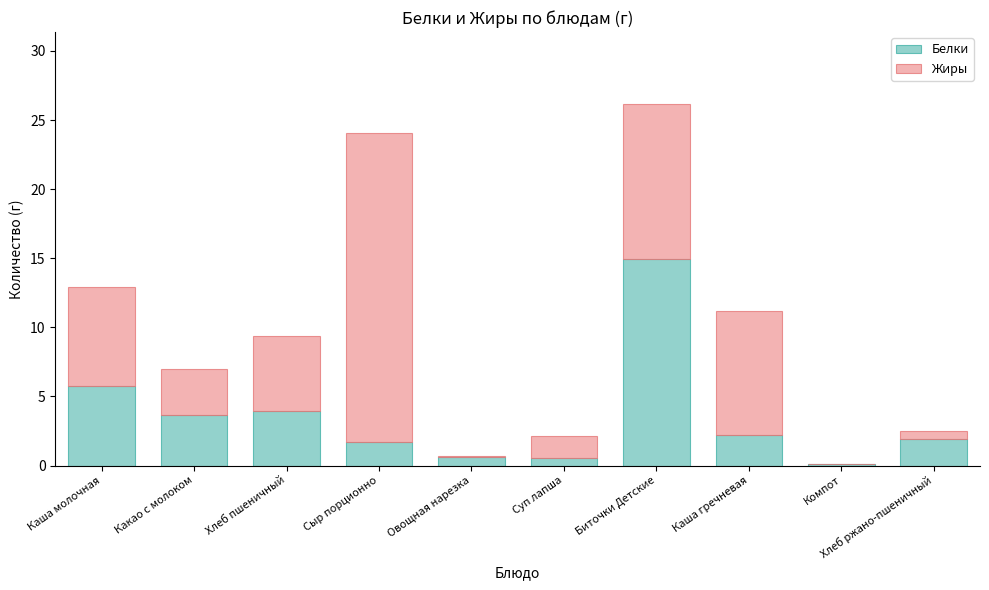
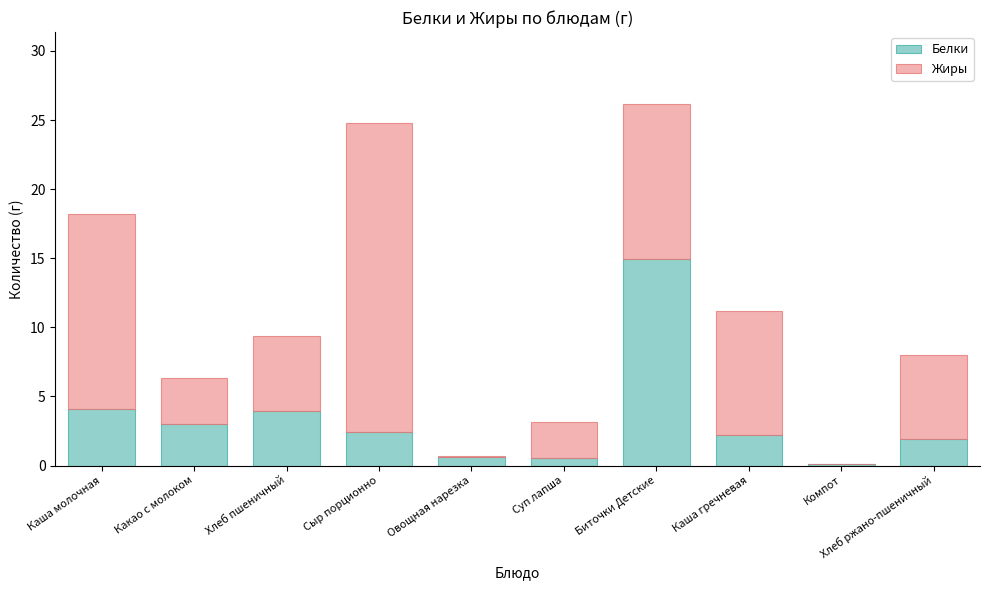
  {
    "Белки": {
-     "Каша молочная": 5.7,
-     "Какао с молоком": 3.6,
+     "Каша молочная": 4.1,
+     "Какао с молоком": 3.0,
      "Хлеб пшеничный": 4.0,
-     "Сыр порционно": 1.7,
+     "Сыр порционно": 2.5,
      "Овощная нарезка": 0.6,
      "Суп лапша": 0.6,
      "Биточки Детские": 15.0,
      "Каша гречневая": 2.2,
      "Хлеб ржано-пшеничный": 1.9
    },
    "Жиры": {
-     "Каша молочная": 7.2,
+     "Каша молочная": 14.1,
      "Какао с молоком": 3.3,
      "Хлеб пшеничный": 5.4,
      "Сыр порционно": 22.4,
-     "Суп лапша": 1.6,
+     "Суп лапша": 2.6,
      "Биточки Детские": 11.2,
      "Каша гречневая": 9.0,
-     "Хлеб ржано-пшеничный": 0.6
+     "Хлеб ржано-пшеничный": 6.0
    }
  }
